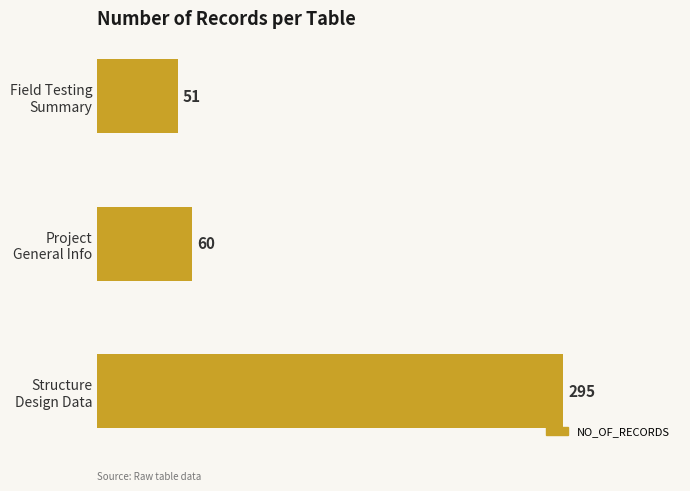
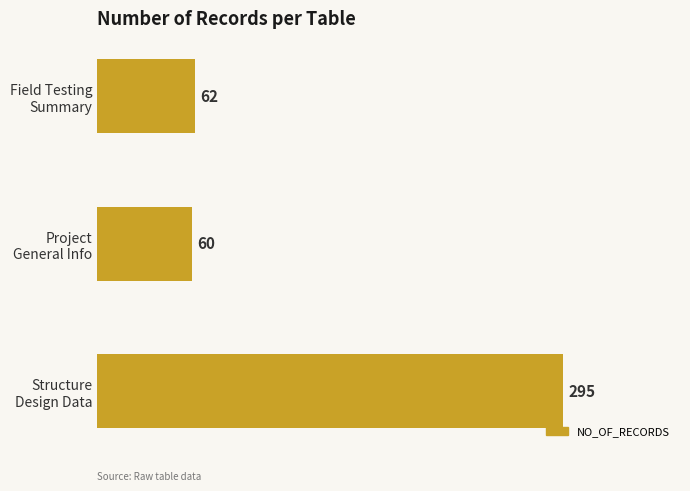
  {
-   "Field Testing Summary": 51,
+   "Field Testing Summary": 62,
    "Project General Info": 60,
    "Structure Design Data": 295
  }
